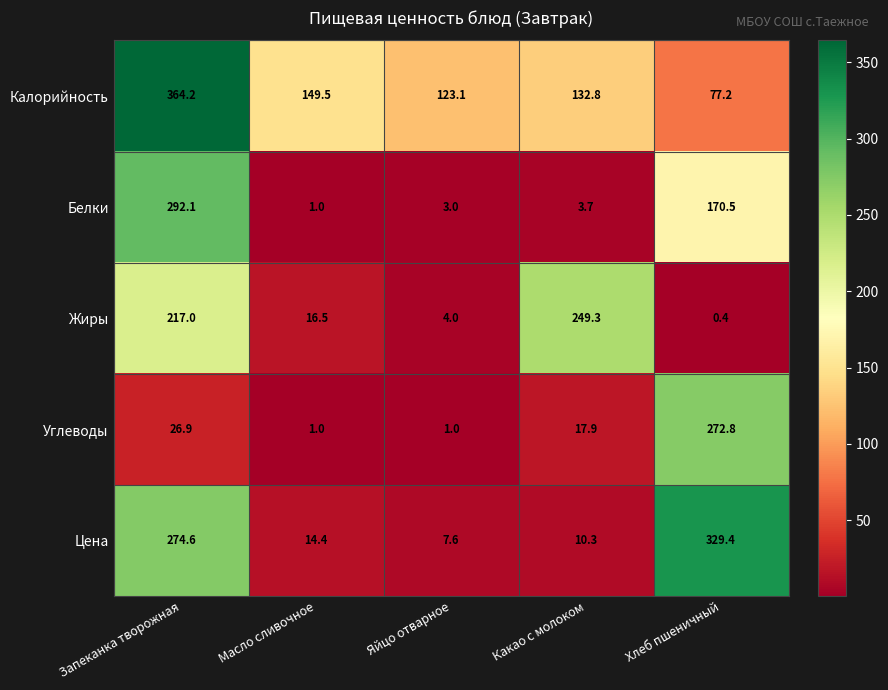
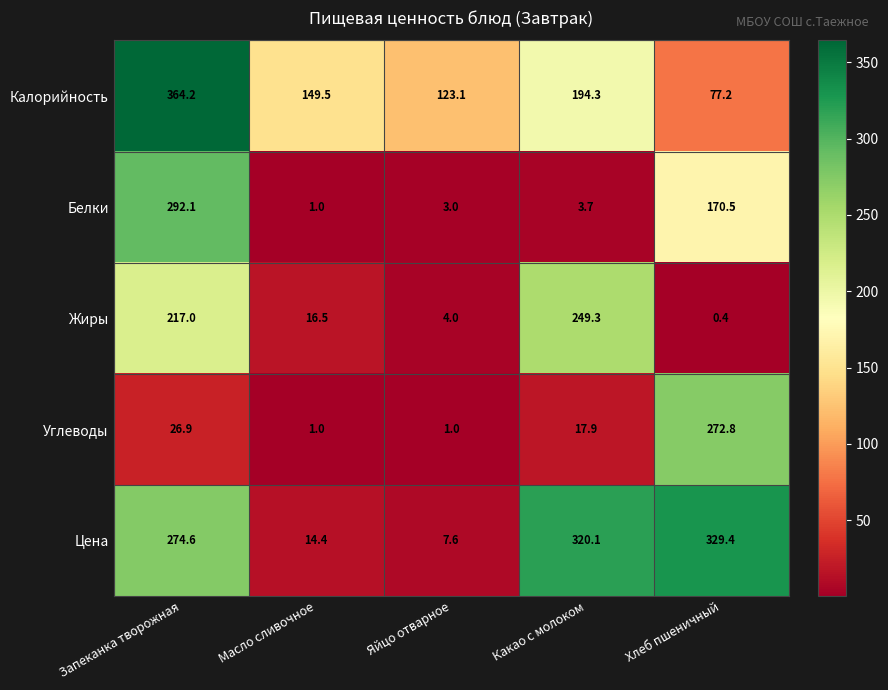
  {
    "Калорийность": {
      "Запеканка творожная": 364.2,
      "Масло сливочное": 149.5,
      "Яйцо отварное": 123.1,
-     "Какао с молоком": 132.8,
+     "Какао с молоком": 194.3,
      "Хлеб пшеничный": 77.2
    },
    "Белки": {
      "Запеканка творожная": 292.1,
      "Масло сливочное": 1.0,
      "Яйцо отварное": 3.0,
      "Какао с молоком": 3.7,
      "Хлеб пшеничный": 170.5
    },
    "Жиры": {
      "Запеканка творожная": 217.0,
      "Масло сливочное": 16.5,
      "Яйцо отварное": 4.0,
      "Какао с молоком": 249.3,
      "Хлеб пшеничный": 0.4
    },
    "Углеводы": {
      "Запеканка творожная": 26.9,
      "Масло сливочное": 1.0,
      "Яйцо отварное": 1.0,
      "Какао с молоком": 17.9,
      "Хлеб пшеничный": 272.8
    },
    "Цена": {
      "Запеканка творожная": 274.6,
      "Масло сливочное": 14.4,
      "Яйцо отварное": 7.6,
-     "Какао с молоком": 10.3,
+     "Какао с молоком": 320.1,
      "Хлеб пшеничный": 329.4
    }
  }
